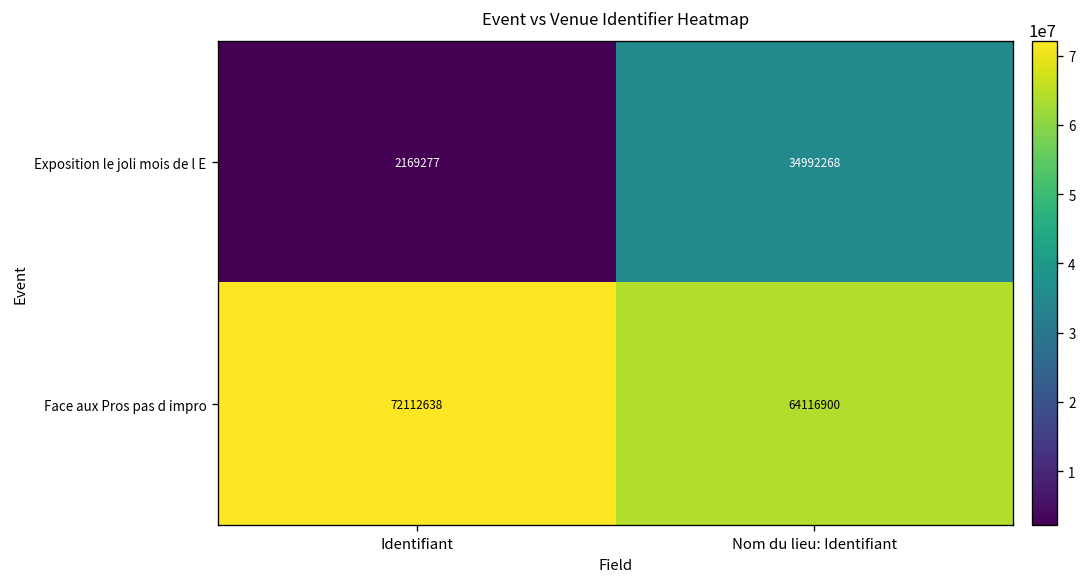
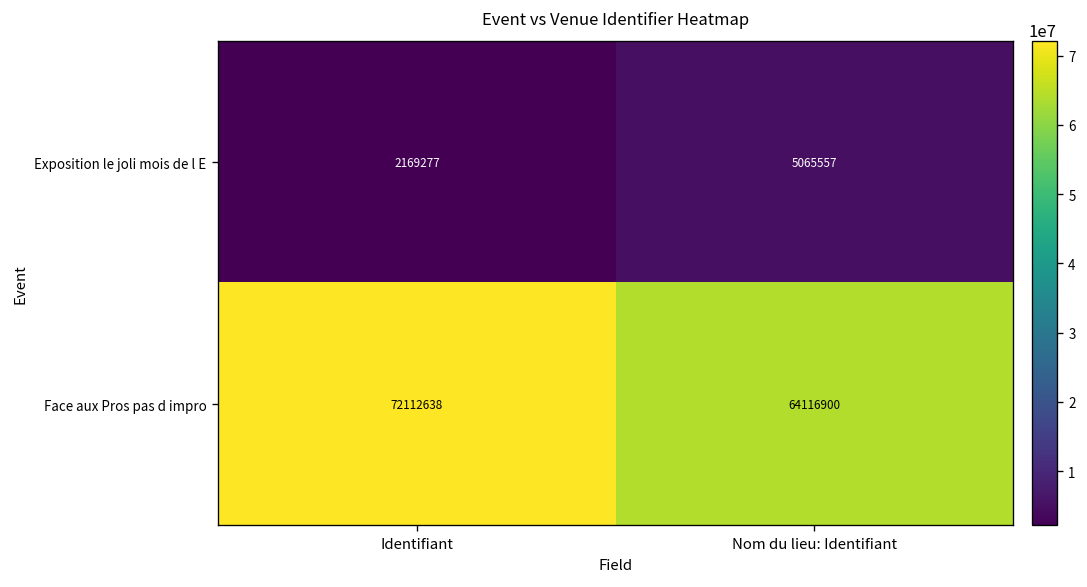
  {
    "Exposition le joli mois de l E": {
      "Identifiant": 2169277,
-     "Nom du lieu: Identifiant": 34992268
+     "Nom du lieu: Identifiant": 5065557
    },
    "Face aux Pros pas d impro": {
      "Identifiant": 72112638,
      "Nom du lieu: Identifiant": 64116900
    }
  }
